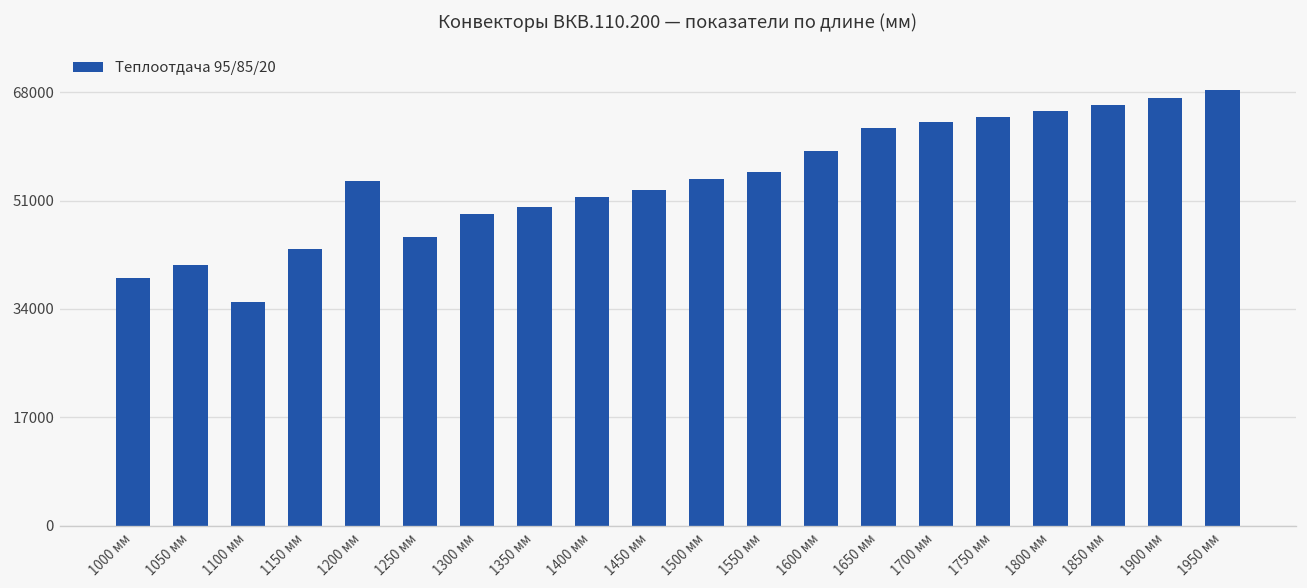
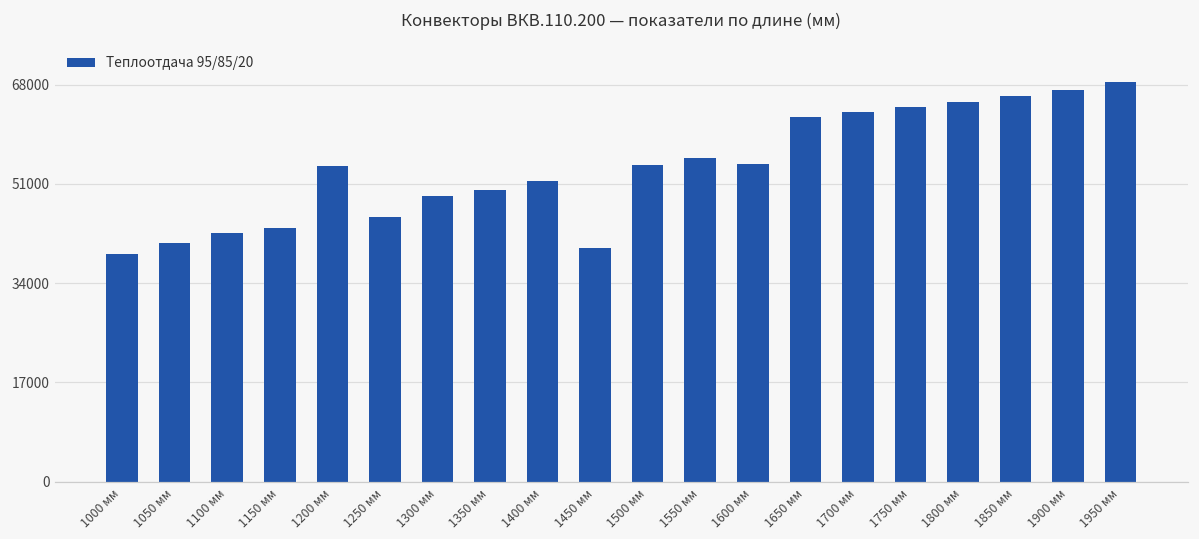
  {
    "1000 мм": 39000,
    "1050 мм": 41000,
-   "1100 мм": 35000,
+   "1100 мм": 43000,
    "1150 мм": 43000,
    "1200 мм": 54000,
    "1250 мм": 45000,
    "1300 мм": 49000,
    "1350 мм": 50000,
    "1400 мм": 52000,
-   "1450 мм": 53000,
+   "1450 мм": 40000,
    "1500 мм": 54000,
    "1550 мм": 55000,
-   "1600 мм": 59000,
+   "1600 мм": 54000,
    "1650 мм": 62000,
    "1700 мм": 63000,
    "1750 мм": 64000,
    "1800 мм": 65000,
    "1850 мм": 66000,
    "1900 мм": 67000,
    "1950 мм": 68000
  }
